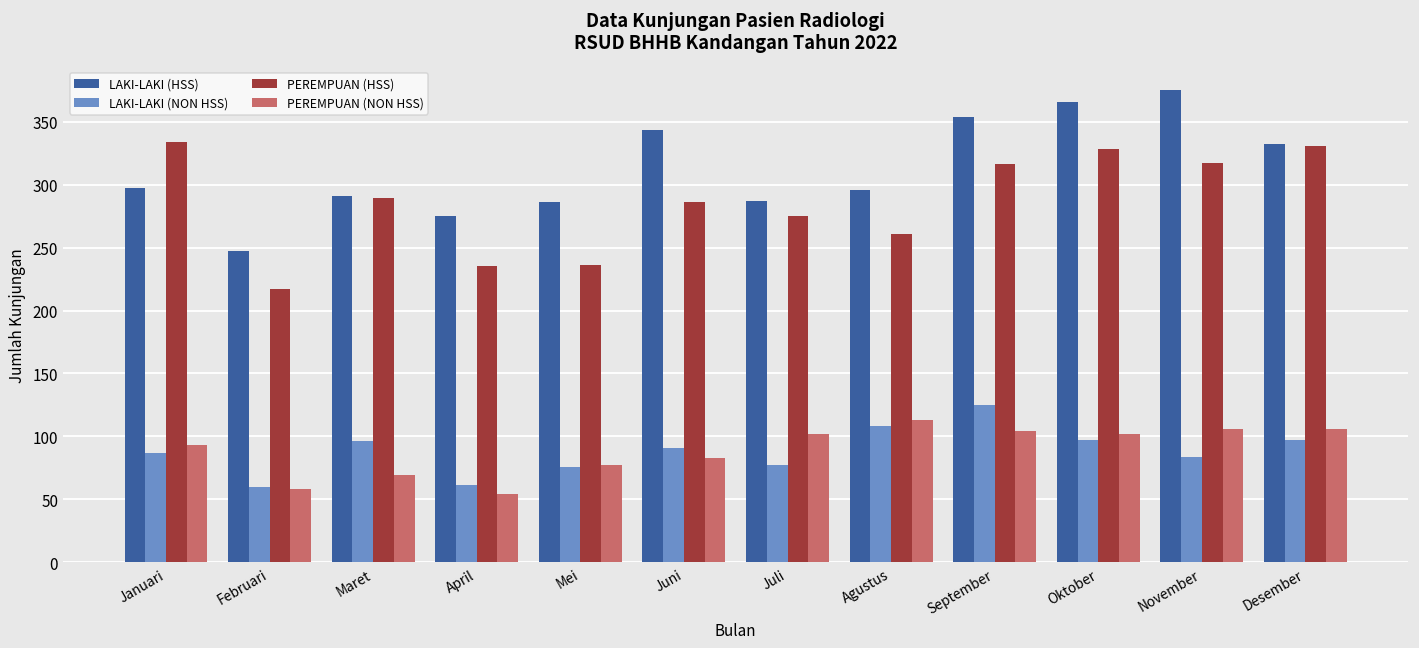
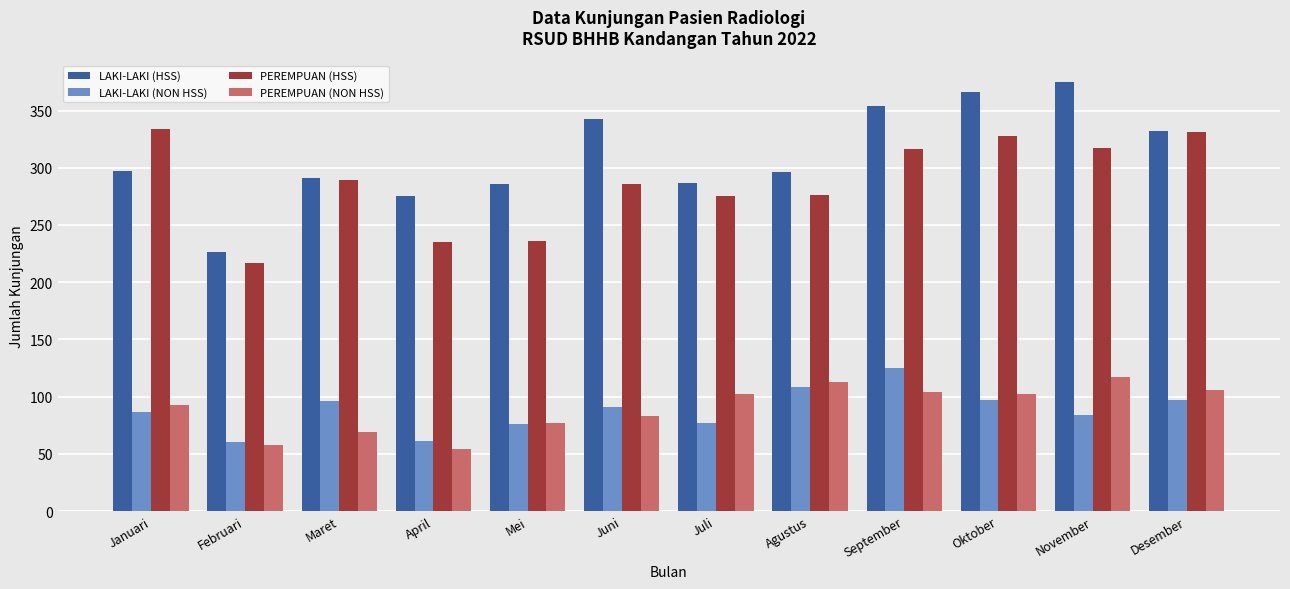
  {
    "LAKI-LAKI (HSS)": {
      "Januari": 297,
-     "Februari": 247,
+     "Februari": 226,
      "Maret": 291,
      "April": 275,
      "Mei": 286,
      "Juni": 343,
      "Juli": 287,
      "Agustus": 296,
      "September": 354,
      "Oktober": 366,
      "November": 375,
      "Desember": 332
    },
    "LAKI-LAKI (NON HSS)": {
      "Januari": 87,
      "Februari": 60,
      "Maret": 96,
      "April": 61,
      "Mei": 76,
      "Juni": 91,
      "Juli": 77,
      "Agustus": 108,
      "September": 125,
      "Oktober": 97,
      "November": 84,
      "Desember": 97
    },
    "PEREMPUAN (HSS)": {
      "Januari": 334,
      "Februari": 217,
      "Maret": 289,
      "April": 235,
      "Mei": 236,
      "Juni": 286,
      "Juli": 275,
-     "Agustus": 261,
+     "Agustus": 276,
      "September": 316,
      "Oktober": 328,
      "November": 317,
      "Desember": 331
    },
    "PEREMPUAN (NON HSS)": {
      "Januari": 93,
      "Februari": 58,
      "Maret": 69,
      "April": 54,
      "Mei": 77,
      "Juni": 83,
      "Juli": 102,
      "Agustus": 113,
      "September": 104,
      "Oktober": 102,
-     "November": 106,
+     "November": 117,
      "Desember": 106
    }
  }
